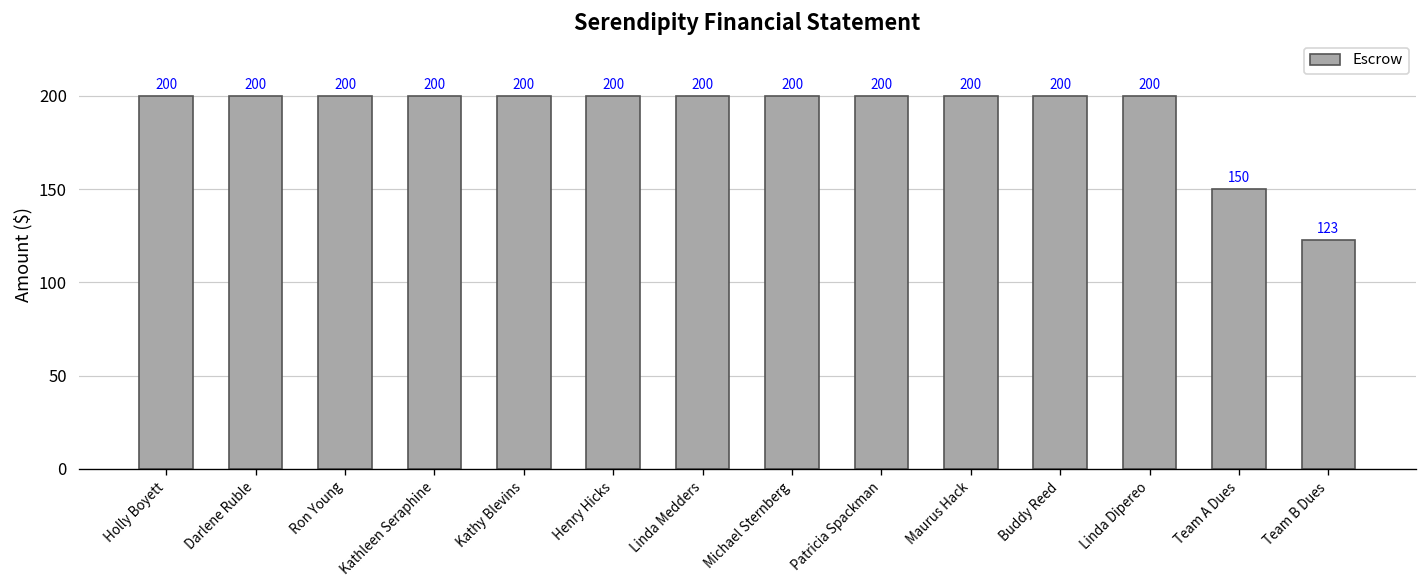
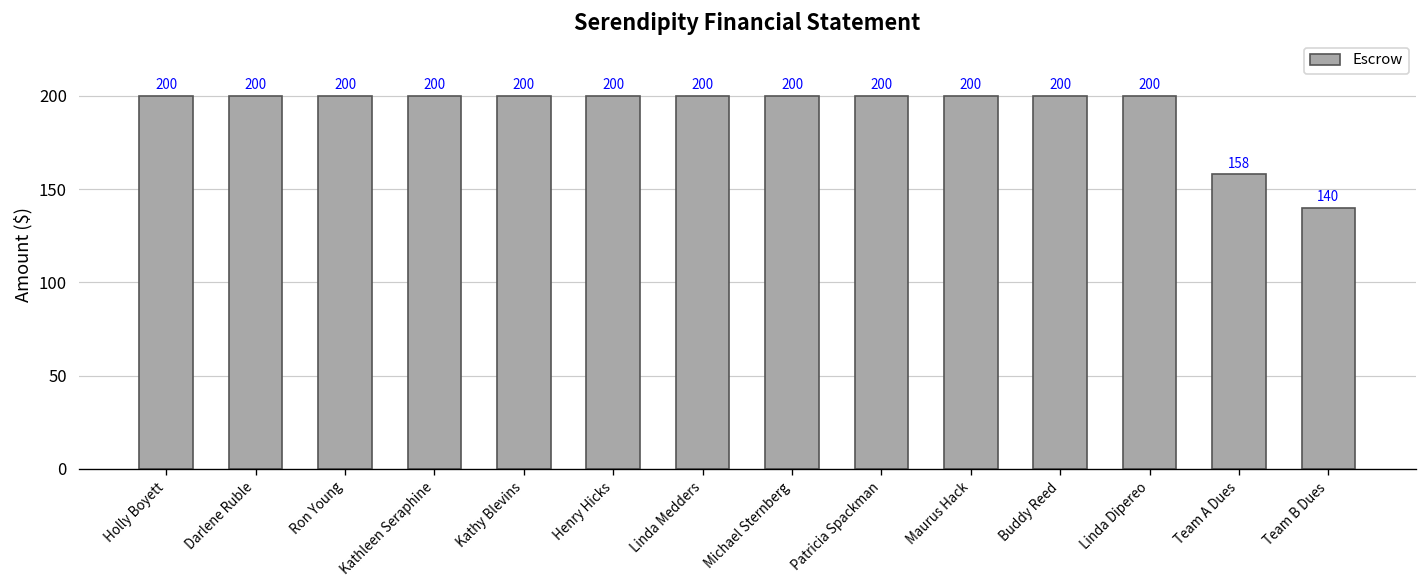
  {
    "Holly Boyett": 200,
    "Darlene Ruble": 200,
    "Ron Young": 200,
    "Kathleen Seraphine": 200,
    "Kathy Blevins": 200,
    "Henry Hicks": 200,
    "Linda Medders": 200,
    "Michael Sternberg": 200,
    "Patricia Spackman": 200,
    "Maurus Hack": 200,
    "Buddy Reed": 200,
    "Linda Dipereo": 200,
-   "Team A Dues": 150,
-   "Team B Dues": 123
+   "Team A Dues": 158,
+   "Team B Dues": 140
  }
